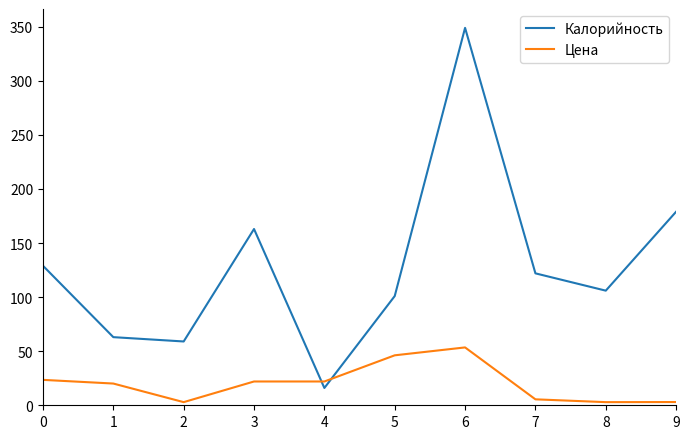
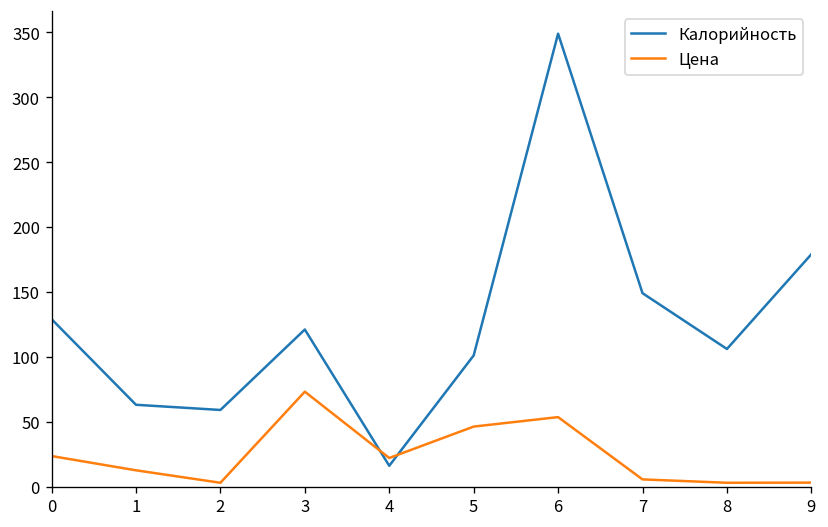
  {
    "Калорийность": {
      "0": 129,
      "1": 63,
      "2": 59,
-     "3": 163,
+     "3": 121,
      "4": 16,
      "5": 101,
      "6": 349,
-     "7": 122,
+     "7": 149,
      "8": 106,
      "9": 179
    },
    "Цена": {
      "0": 24,
-     "1": 20,
+     "1": 13,
      "2": 3,
-     "3": 22,
+     "3": 73,
      "4": 22,
      "5": 46,
      "6": 54,
      "7": 6,
      "8": 3,
      "9": 3
    }
  }
